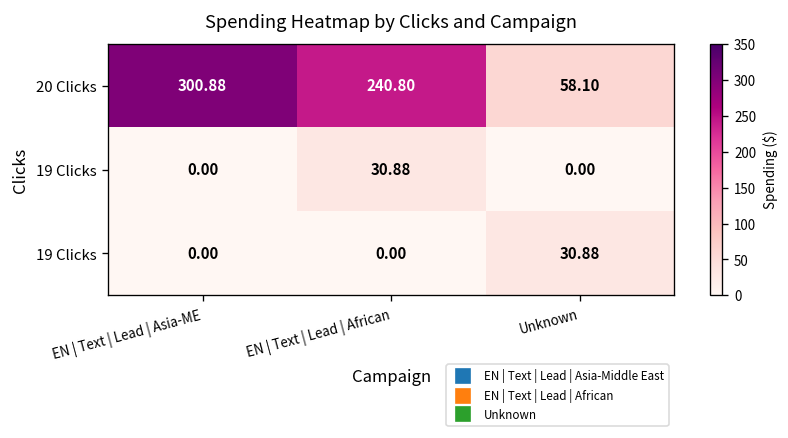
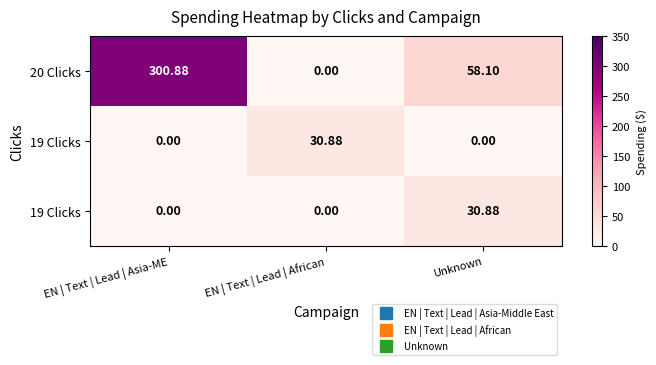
  {
    "20 Clicks": {
      "EN | Text | Lead | Asia-ME": 300.88,
-     "EN | Text | Lead | African": 240.80,
+     "EN | Text | Lead | African": 0.00,
      "Unknown": 58.10
    }
  }
